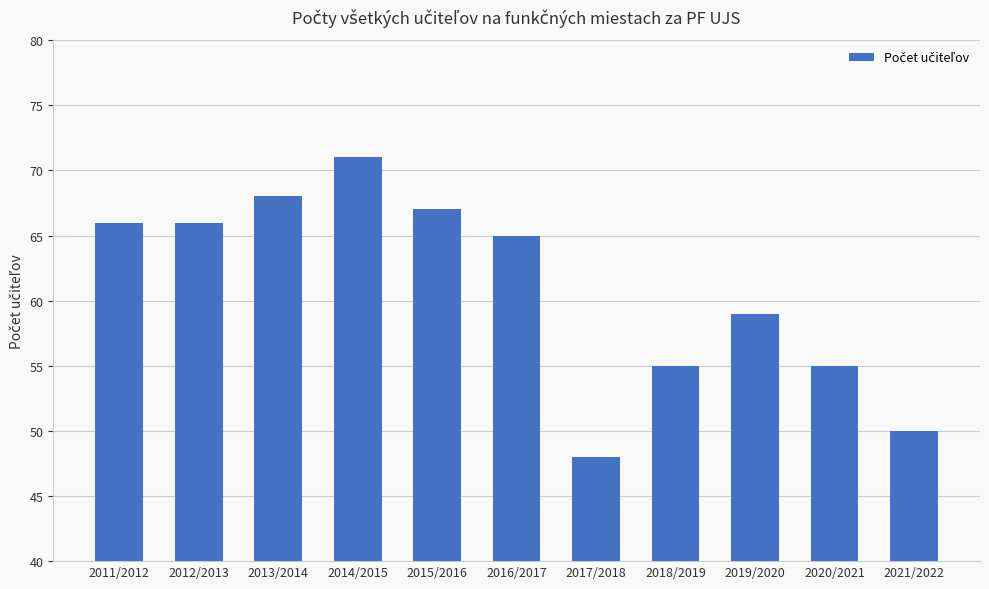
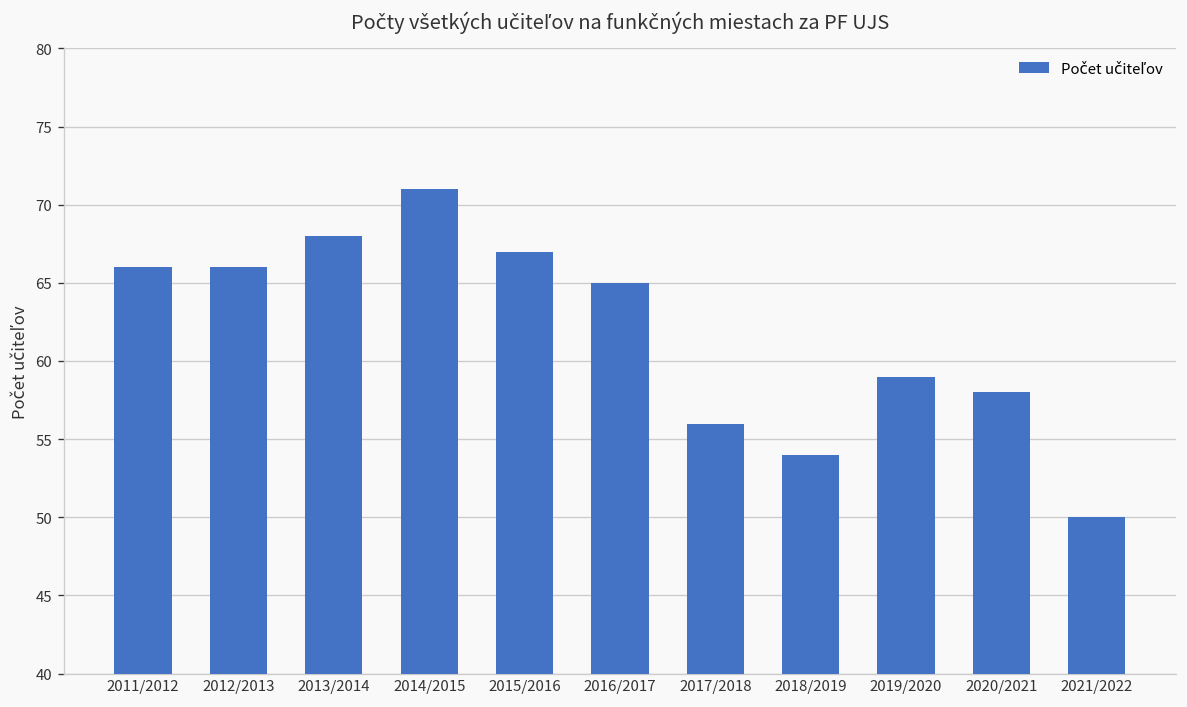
  {
    "2011/2012": 66,
    "2012/2013": 66,
    "2013/2014": 68,
    "2014/2015": 71,
    "2015/2016": 67,
    "2016/2017": 65,
-   "2017/2018": 48,
-   "2018/2019": 55,
+   "2017/2018": 56,
+   "2018/2019": 54,
    "2019/2020": 59,
-   "2020/2021": 55,
+   "2020/2021": 58,
    "2021/2022": 50
  }
